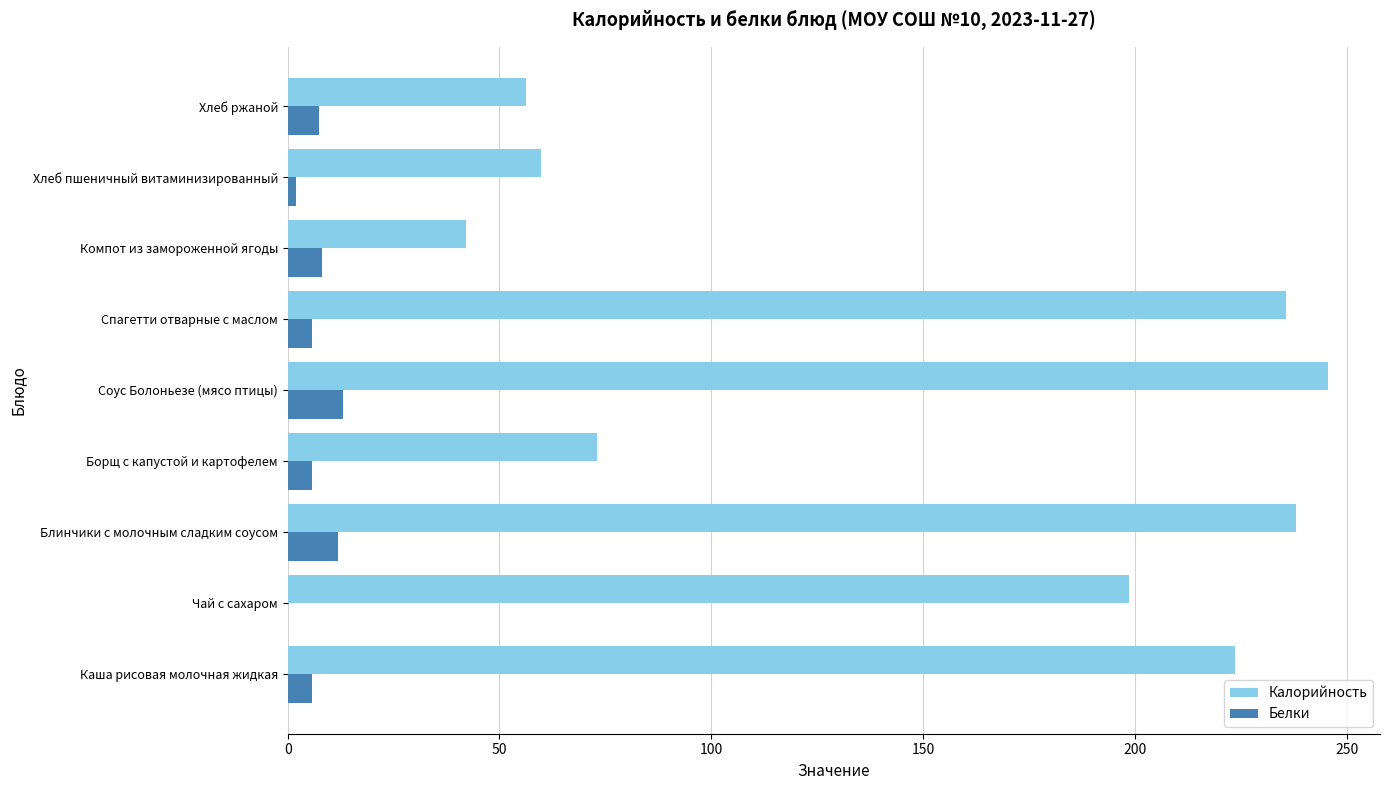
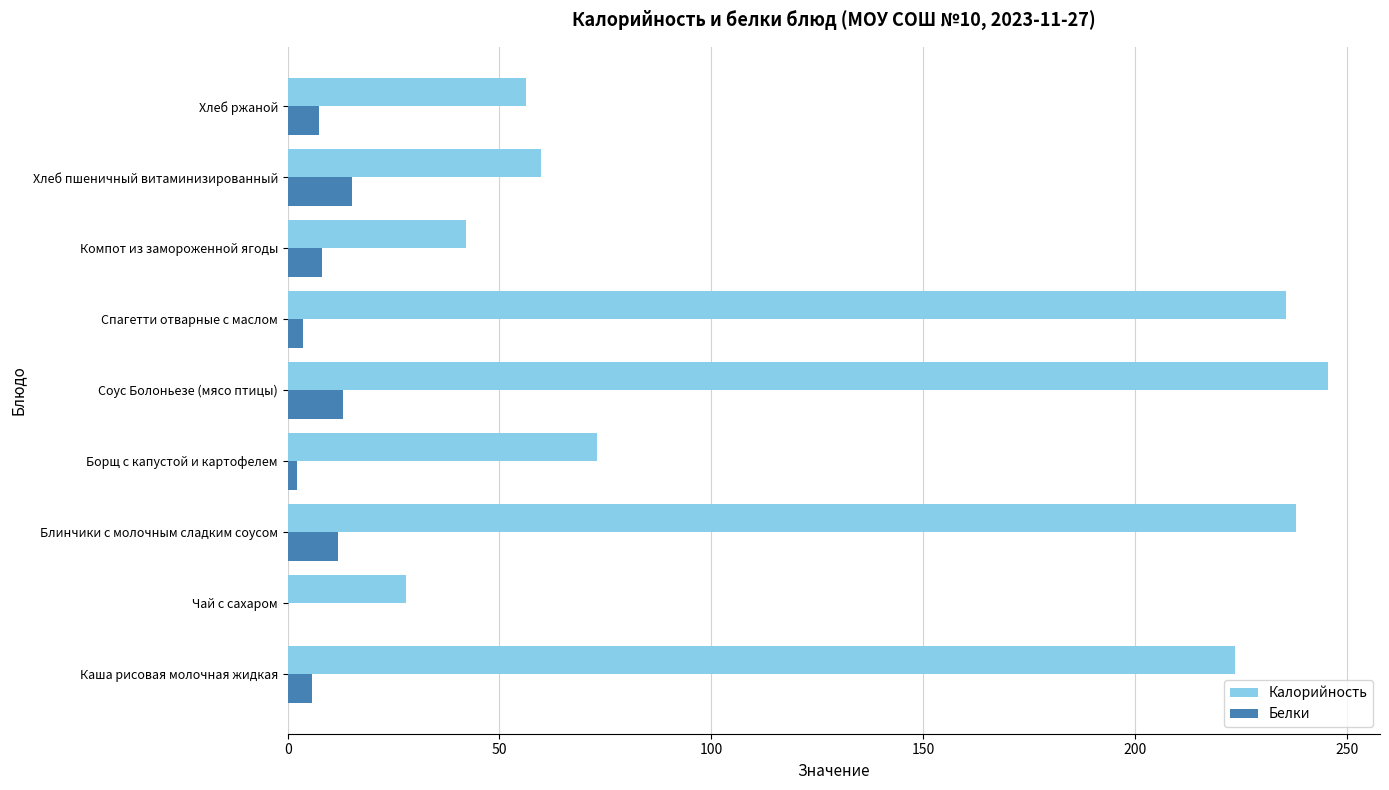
  {
    "Калорийность": {
      "Хлеб ржаной": 56,
      "Хлеб пшеничный витаминизированный": 60,
      "Компот из замороженной ягоды": 42,
      "Спагетти отварные с маслом": 236,
      "Соус Болоньезе (мясо птицы)": 246,
      "Борщ с капустой и картофелем": 73,
      "Блинчики с молочным сладким соусом": 238,
-     "Чай с сахаром": 199,
+     "Чай с сахаром": 28,
      "Каша рисовая молочная жидкая": 224
    },
    "Белки": {
      "Хлеб ржаной": 7,
-     "Хлеб пшеничный витаминизированный": 2,
+     "Хлеб пшеничный витаминизированный": 15,
      "Компот из замороженной ягоды": 8,
-     "Спагетти отварные с маслом": 6,
+     "Спагетти отварные с маслом": 4,
      "Соус Болоньезе (мясо птицы)": 13,
-     "Борщ с капустой и картофелем": 6,
+     "Борщ с капустой и картофелем": 2,
      "Блинчики с молочным сладким соусом": 12,
      "Чай с сахаром": 0,
      "Каша рисовая молочная жидкая": 6
    }
  }
